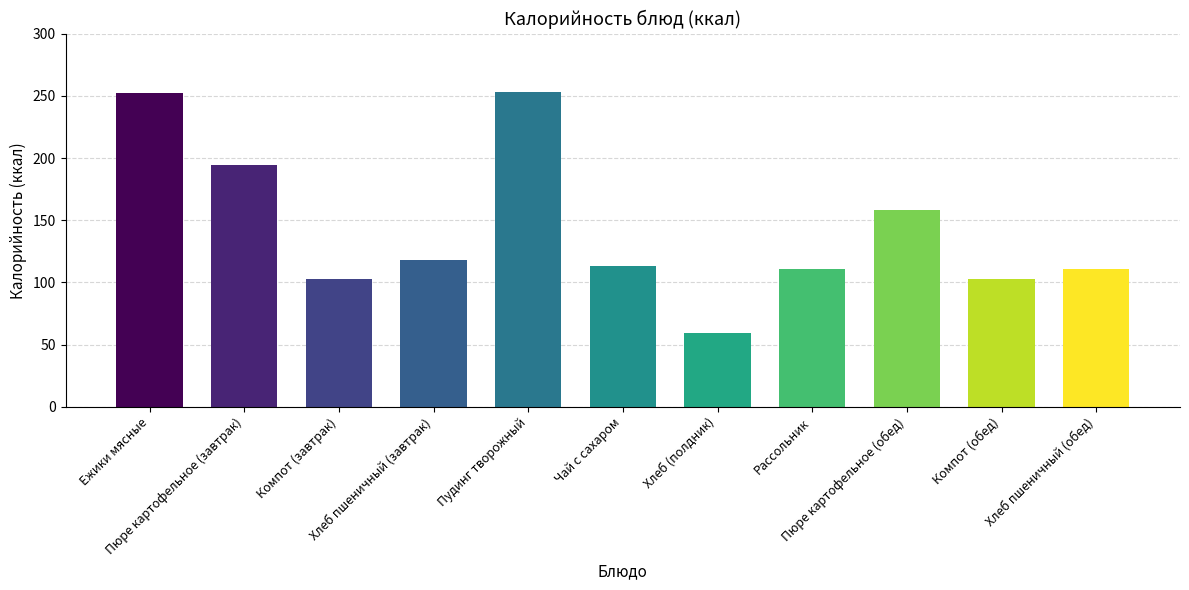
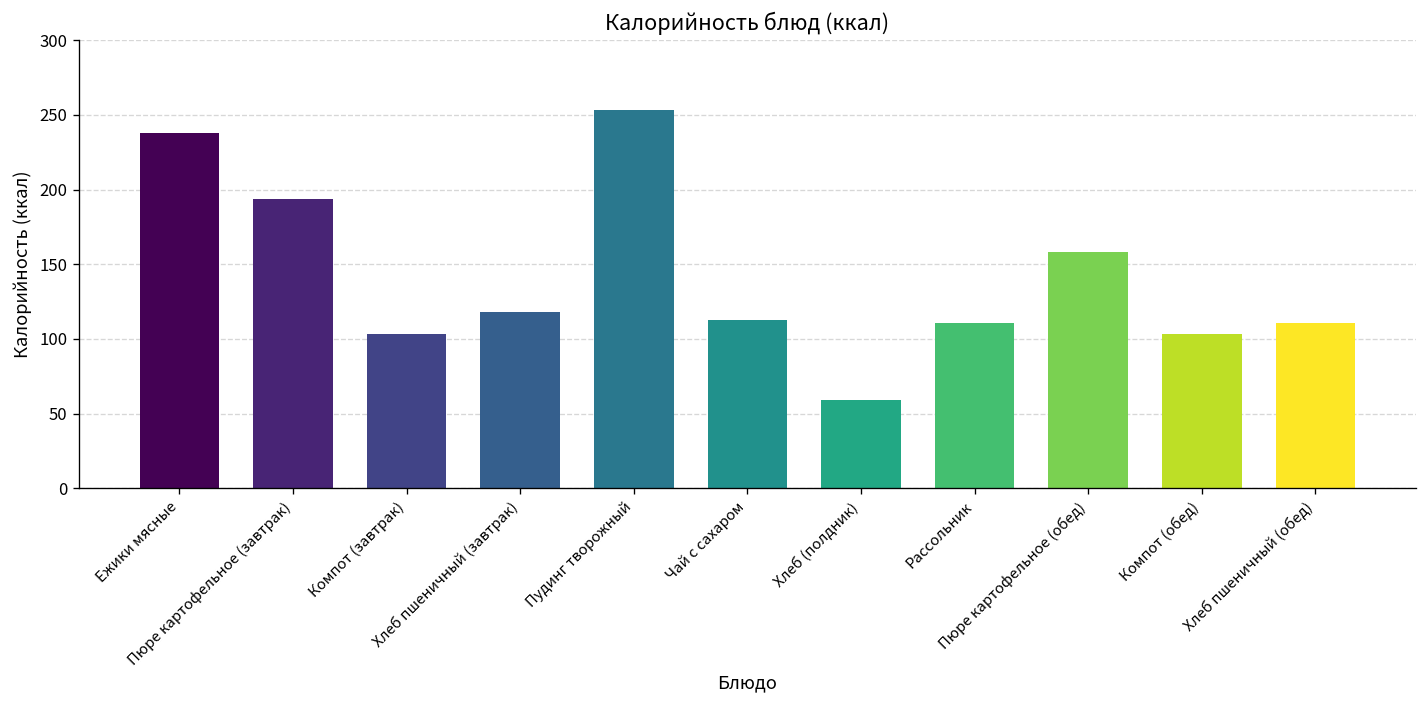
  {
-   "Ежики мясные": 252,
+   "Ежики мясные": 238,
    "Пюре картофельное (завтрак)": 194,
    "Компот (завтрак)": 103,
    "Хлеб пшеничный (завтрак)": 118,
    "Пудинг творожный": 253,
    "Чай с сахаром": 113,
    "Хлеб (полдник)": 59,
    "Рассольник": 111,
    "Пюре картофельное (обед)": 158,
    "Компот (обед)": 103,
    "Хлеб пшеничный (обед)": 111
  }
